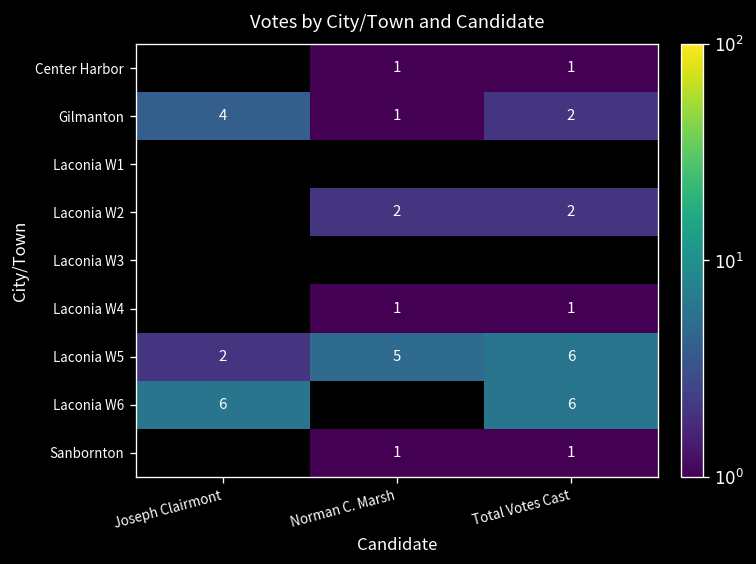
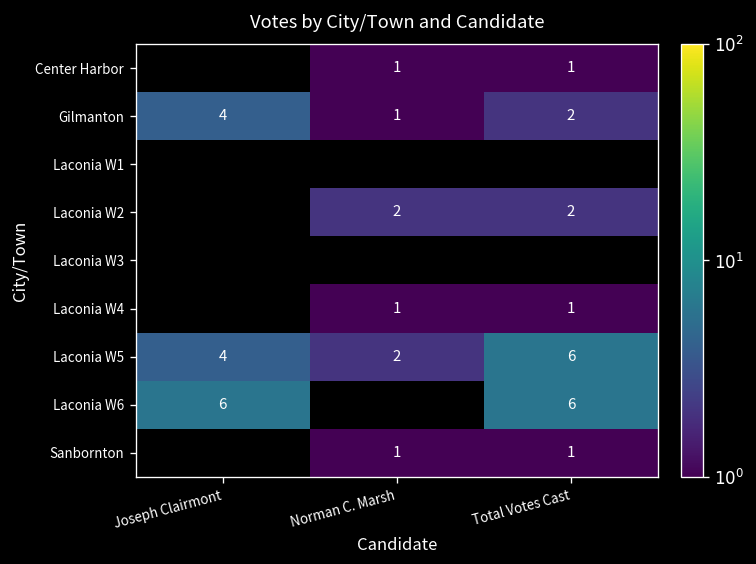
  {
    "Center Harbor": {
      "Norman C. Marsh": 1,
      "Total Votes Cast": 1
    },
    "Gilmanton": {
      "Joseph Clairmont": 4,
      "Norman C. Marsh": 1,
      "Total Votes Cast": 2
    },
    "Laconia W2": {
      "Norman C. Marsh": 2,
      "Total Votes Cast": 2
    },
    "Laconia W4": {
      "Norman C. Marsh": 1,
      "Total Votes Cast": 1
    },
    "Laconia W5": {
-     "Joseph Clairmont": 2,
-     "Norman C. Marsh": 5,
+     "Joseph Clairmont": 4,
+     "Norman C. Marsh": 2,
      "Total Votes Cast": 6
    },
    "Laconia W6": {
      "Joseph Clairmont": 6,
      "Total Votes Cast": 6
    },
    "Sanbornton": {
      "Norman C. Marsh": 1,
      "Total Votes Cast": 1
    }
  }
